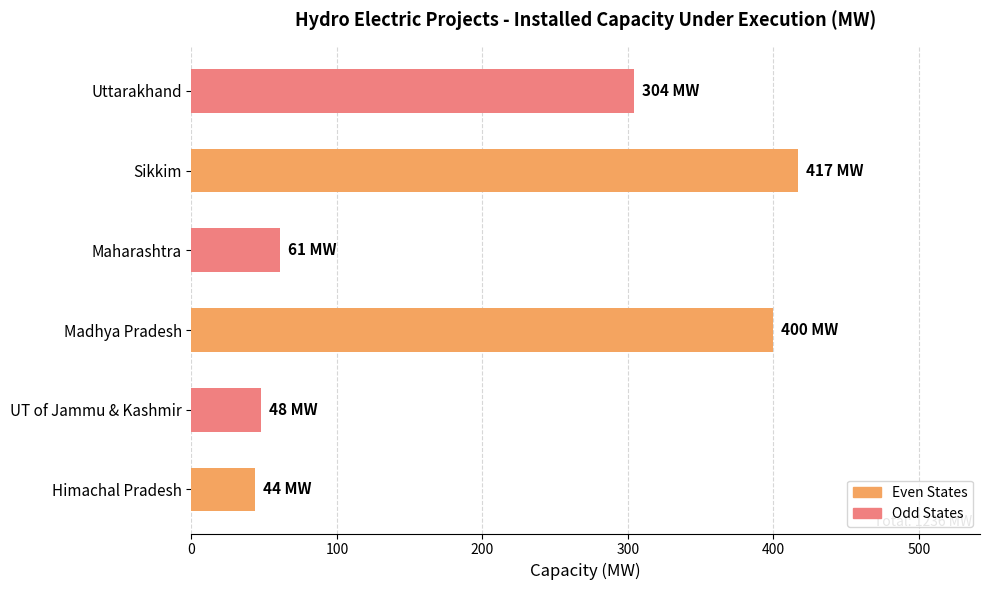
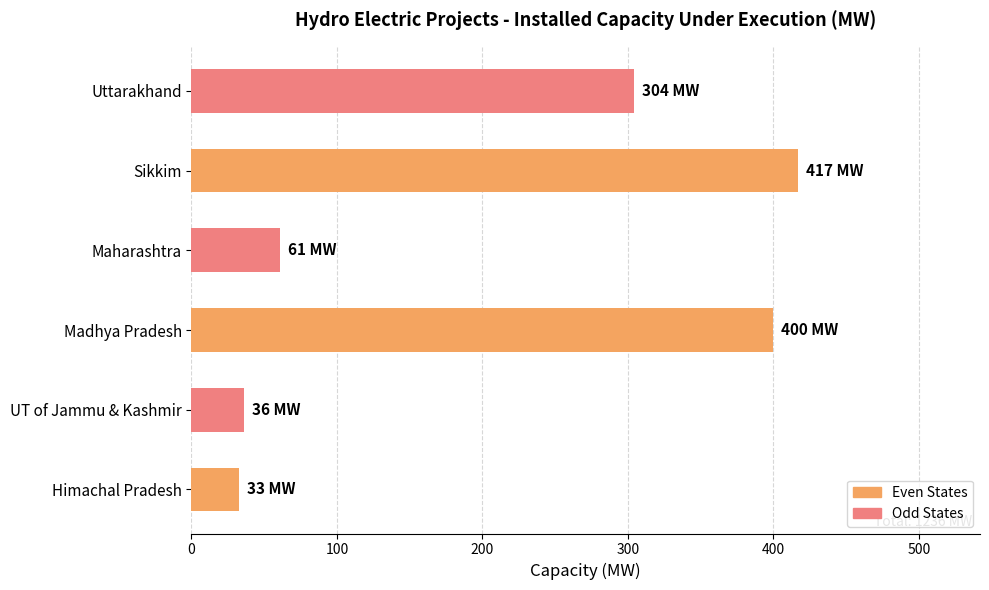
  {
    "Uttarakhand": 304,
    "Sikkim": 417,
    "Maharashtra": 61,
    "Madhya Pradesh": 400,
-   "UT of Jammu & Kashmir": 48,
-   "Himachal Pradesh": 44
+   "UT of Jammu & Kashmir": 36,
+   "Himachal Pradesh": 33
  }
